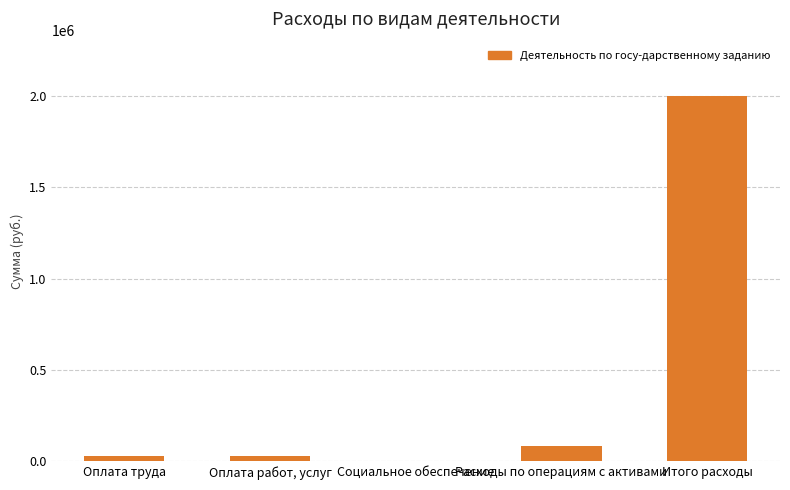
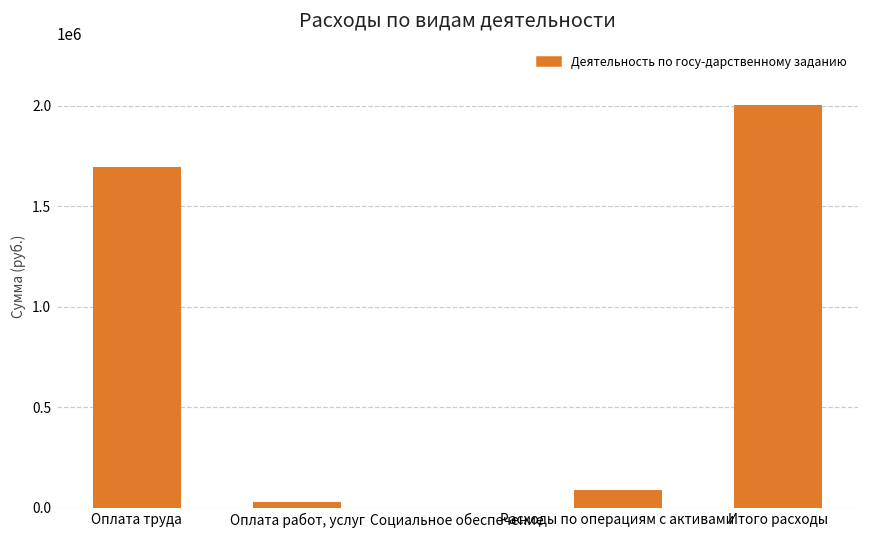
  {
-   "Оплата труда": 30000,
+   "Оплата труда": 1690000,
    "Оплата работ, услуг": 30000,
    "Итого расходы": 2000000
  }
